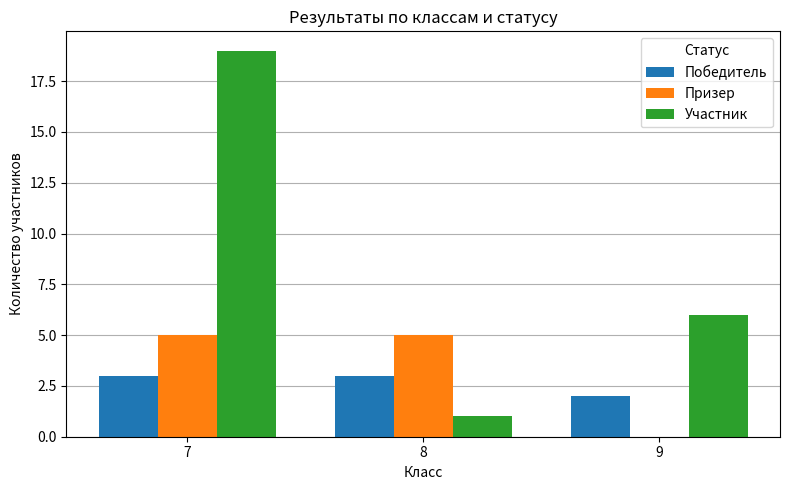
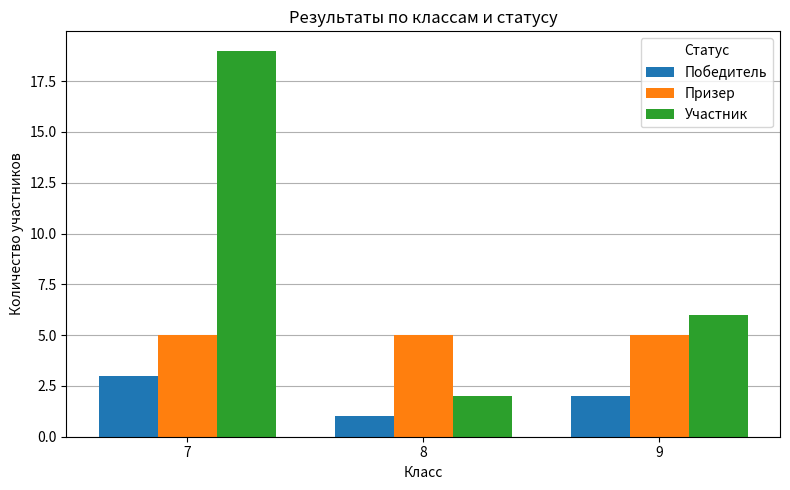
  {
    "Победитель": {
      "7": 3,
-     "8": 3,
+     "8": 1,
      "9": 2
    },
    "Призер": {
      "7": 5,
      "8": 5,
-     "9": 0
+     "9": 5
    },
    "Участник": {
      "7": 19,
-     "8": 1,
+     "8": 2,
      "9": 6
    }
  }
